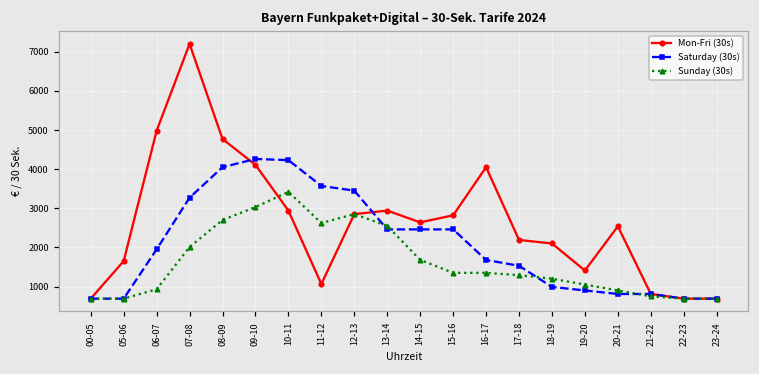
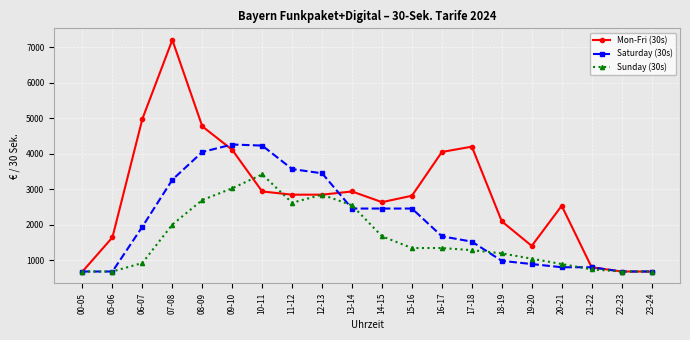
  {
    "Mon-Fri (30s)": {
      "05-06": 1700,
      "06-07": 5000,
      "07-08": 7200,
      "08-09": 4800,
      "09-10": 4100,
      "10-11": 2900,
-     "11-12": 1100,
+     "11-12": 2900,
      "13-14": 2900,
      "14-15": 2600,
      "15-16": 2800,
      "16-17": 4100,
-     "17-18": 2200,
+     "17-18": 4200,
      "18-19": 2100,
      "19-20": 1400,
      "20-21": 2500
    },
    "Saturday (30s)": {
      "06-07": 2000,
      "07-08": 3300,
      "08-09": 4100,
      "09-10": 4300,
      "10-11": 4200,
      "11-12": 3600,
      "12-13": 3500,
      "13-14": 2500,
      "14-15": 2500,
      "15-16": 2500,
      "16-17": 1700,
      "17-18": 1500,
      "18-19": 1000,
      "19-20": 900,
      "20-21": 800
    },
    "Sunday (30s)": {
      "06-07": 900,
      "07-08": 2000,
      "08-09": 2700,
      "09-10": 3000,
      "10-11": 3400,
      "11-12": 2600,
      "13-14": 2600,
      "14-15": 1700,
      "15-16": 1400,
      "16-17": 1400,
      "17-18": 1300,
      "18-19": 1200,
      "19-20": 1100,
      "20-21": 900
    }
  }
